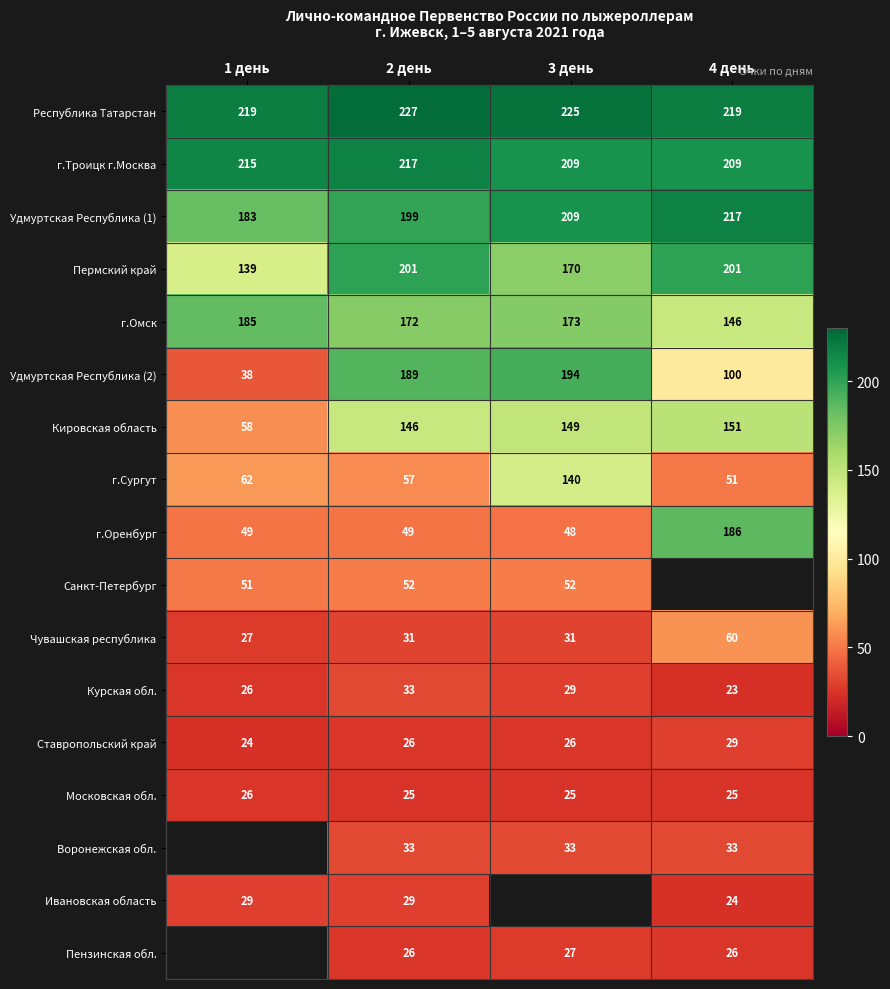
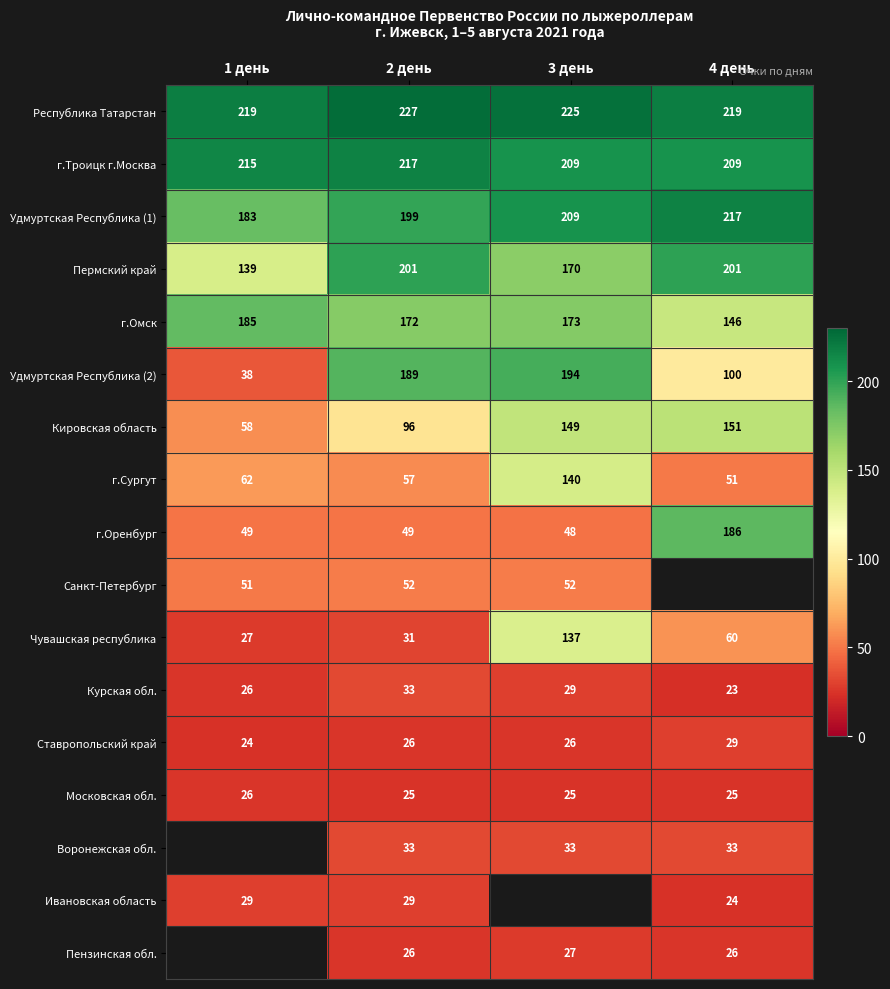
  {
    "Республика Татарстан": {
      "1 день": 219,
      "2 день": 227,
      "3 день": 225,
      "4 день": 219
    },
    "г.Троицк г.Москва": {
      "1 день": 215,
      "2 день": 217,
      "3 день": 209,
      "4 день": 209
    },
    "Удмуртская Республика (1)": {
      "1 день": 183,
      "2 день": 199,
      "3 день": 209,
      "4 день": 217
    },
    "Пермский край": {
      "1 день": 139,
      "2 день": 201,
      "3 день": 170,
      "4 день": 201
    },
    "г.Омск": {
      "1 день": 185,
      "2 день": 172,
      "3 день": 173,
      "4 день": 146
    },
    "Удмуртская Республика (2)": {
      "1 день": 38,
      "2 день": 189,
      "3 день": 194,
      "4 день": 100
    },
    "Кировская область": {
      "1 день": 58,
-     "2 день": 146,
+     "2 день": 96,
      "3 день": 149,
      "4 день": 151
    },
    "г.Сургут": {
      "1 день": 62,
      "2 день": 57,
      "3 день": 140,
      "4 день": 51
    },
    "г.Оренбург": {
      "1 день": 49,
      "2 день": 49,
      "3 день": 48,
      "4 день": 186
    },
    "Санкт-Петербург": {
      "1 день": 51,
      "2 день": 52,
      "3 день": 52
    },
    "Чувашская республика": {
      "1 день": 27,
      "2 день": 31,
-     "3 день": 31,
+     "3 день": 137,
      "4 день": 60
    },
    "Курская обл.": {
      "1 день": 26,
      "2 день": 33,
      "3 день": 29,
      "4 день": 23
    },
    "Ставропольский край": {
      "1 день": 24,
      "2 день": 26,
      "3 день": 26,
      "4 день": 29
    },
    "Московская обл.": {
      "1 день": 26,
      "2 день": 25,
      "3 день": 25,
      "4 день": 25
    },
    "Воронежская обл.": {
      "2 день": 33,
      "3 день": 33,
      "4 день": 33
    },
    "Ивановская область": {
      "1 день": 29,
      "2 день": 29,
      "4 день": 24
    },
    "Пензинская обл.": {
      "2 день": 26,
      "3 день": 27,
      "4 день": 26
    }
  }
